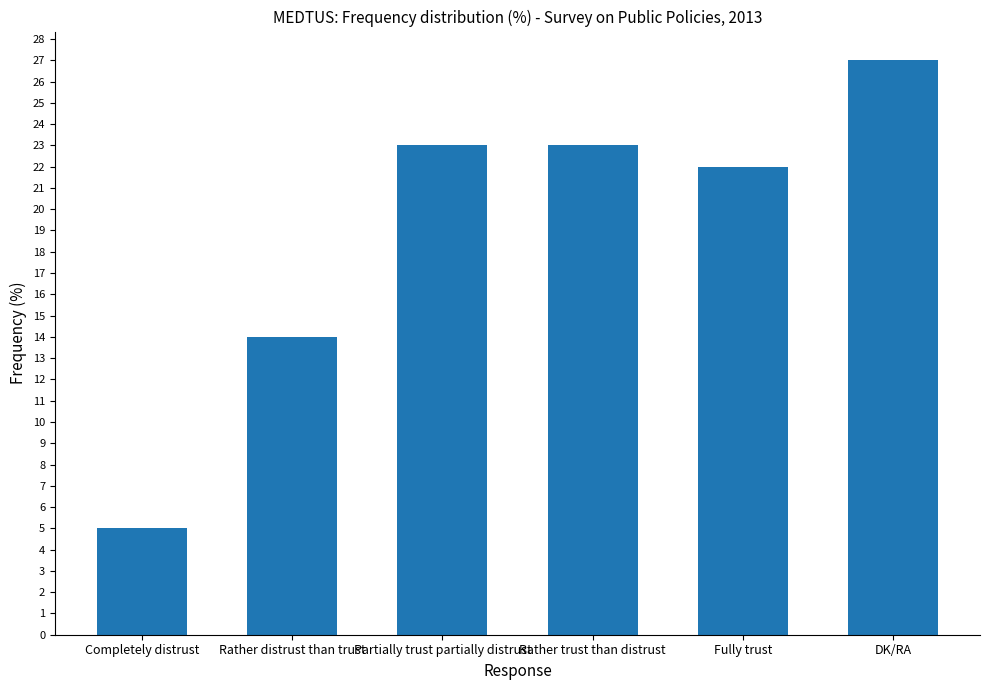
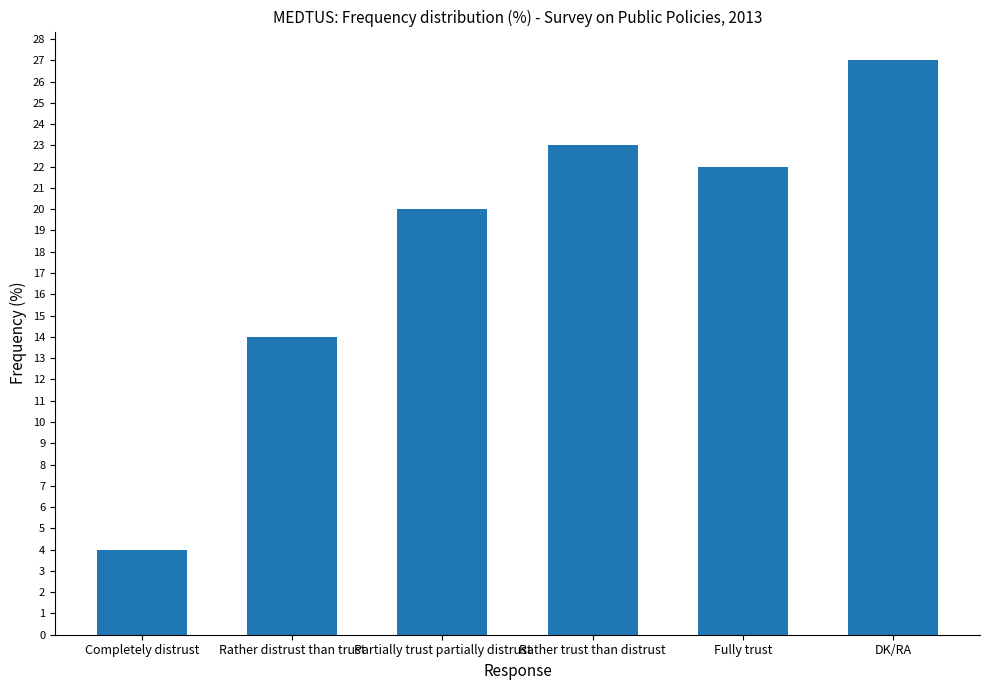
  {
-   "Completely distrust": 5,
+   "Completely distrust": 4,
    "Rather distrust than trust": 14,
-   "Partially trust partially distrust": 23,
+   "Partially trust partially distrust": 20,
    "Rather trust than distrust": 23,
    "Fully trust": 22,
    "DK/RA": 27
  }
